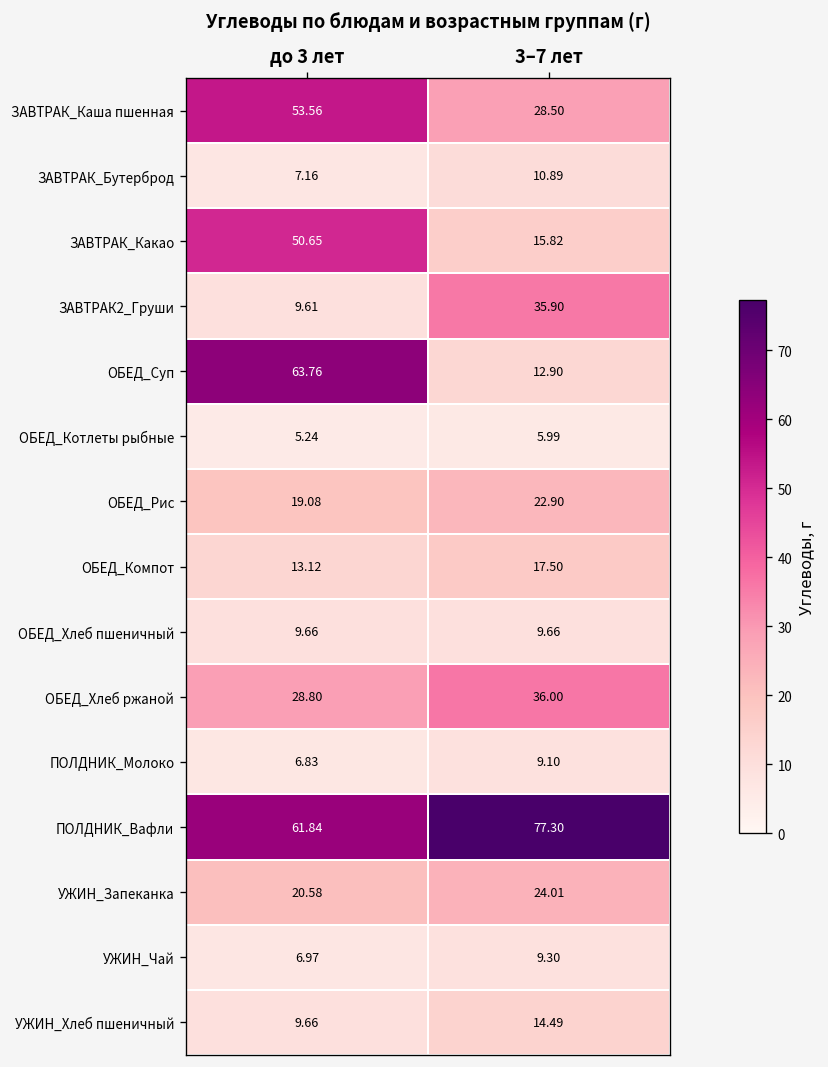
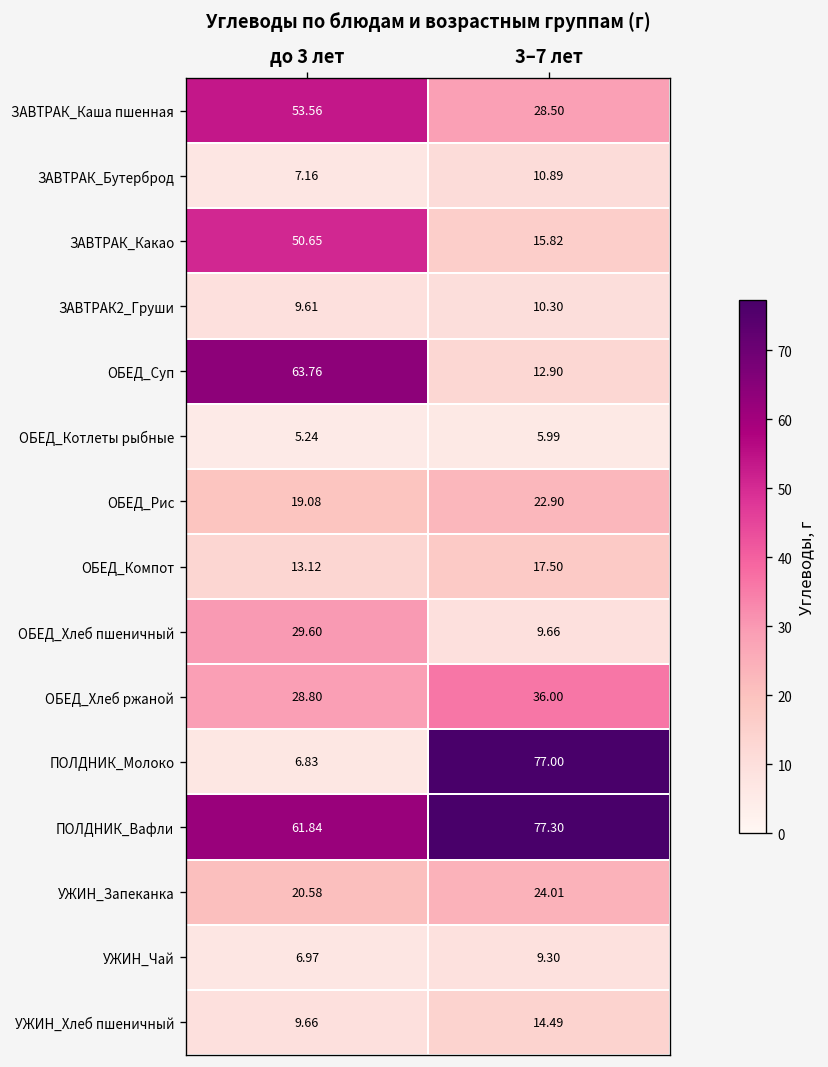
  {
    "ЗАВТРАК_Каша пшенная": {
      "до 3 лет": 53.56,
      "3–7 лет": 28.50
    },
    "ЗАВТРАК_Бутерброд": {
      "до 3 лет": 7.16,
      "3–7 лет": 10.89
    },
    "ЗАВТРАК_Какао": {
      "до 3 лет": 50.65,
      "3–7 лет": 15.82
    },
    "ЗАВТРАК2_Груши": {
      "до 3 лет": 9.61,
-     "3–7 лет": 35.90
+     "3–7 лет": 10.30
    },
    "ОБЕД_Суп": {
      "до 3 лет": 63.76,
      "3–7 лет": 12.90
    },
    "ОБЕД_Котлеты рыбные": {
      "до 3 лет": 5.24,
      "3–7 лет": 5.99
    },
    "ОБЕД_Рис": {
      "до 3 лет": 19.08,
      "3–7 лет": 22.90
    },
    "ОБЕД_Компот": {
      "до 3 лет": 13.12,
      "3–7 лет": 17.50
    },
    "ОБЕД_Хлеб пшеничный": {
-     "до 3 лет": 9.66,
+     "до 3 лет": 29.60,
      "3–7 лет": 9.66
    },
    "ОБЕД_Хлеб ржаной": {
      "до 3 лет": 28.80,
      "3–7 лет": 36.00
    },
    "ПОЛДНИК_Молоко": {
      "до 3 лет": 6.83,
-     "3–7 лет": 9.10
+     "3–7 лет": 77.00
    },
    "ПОЛДНИК_Вафли": {
      "до 3 лет": 61.84,
      "3–7 лет": 77.30
    },
    "УЖИН_Запеканка": {
      "до 3 лет": 20.58,
      "3–7 лет": 24.01
    },
    "УЖИН_Чай": {
      "до 3 лет": 6.97,
      "3–7 лет": 9.30
    },
    "УЖИН_Хлеб пшеничный": {
      "до 3 лет": 9.66,
      "3–7 лет": 14.49
    }
  }
